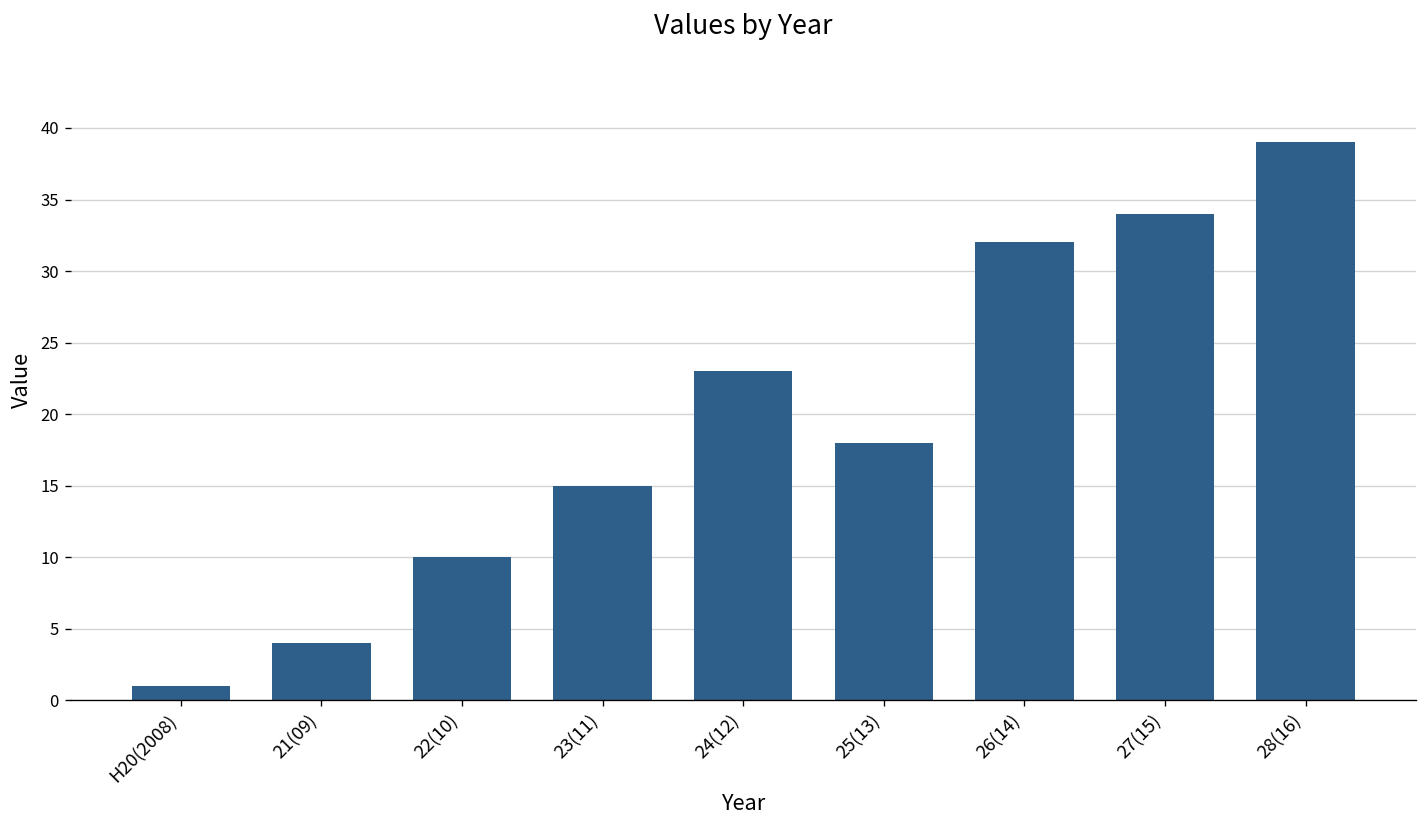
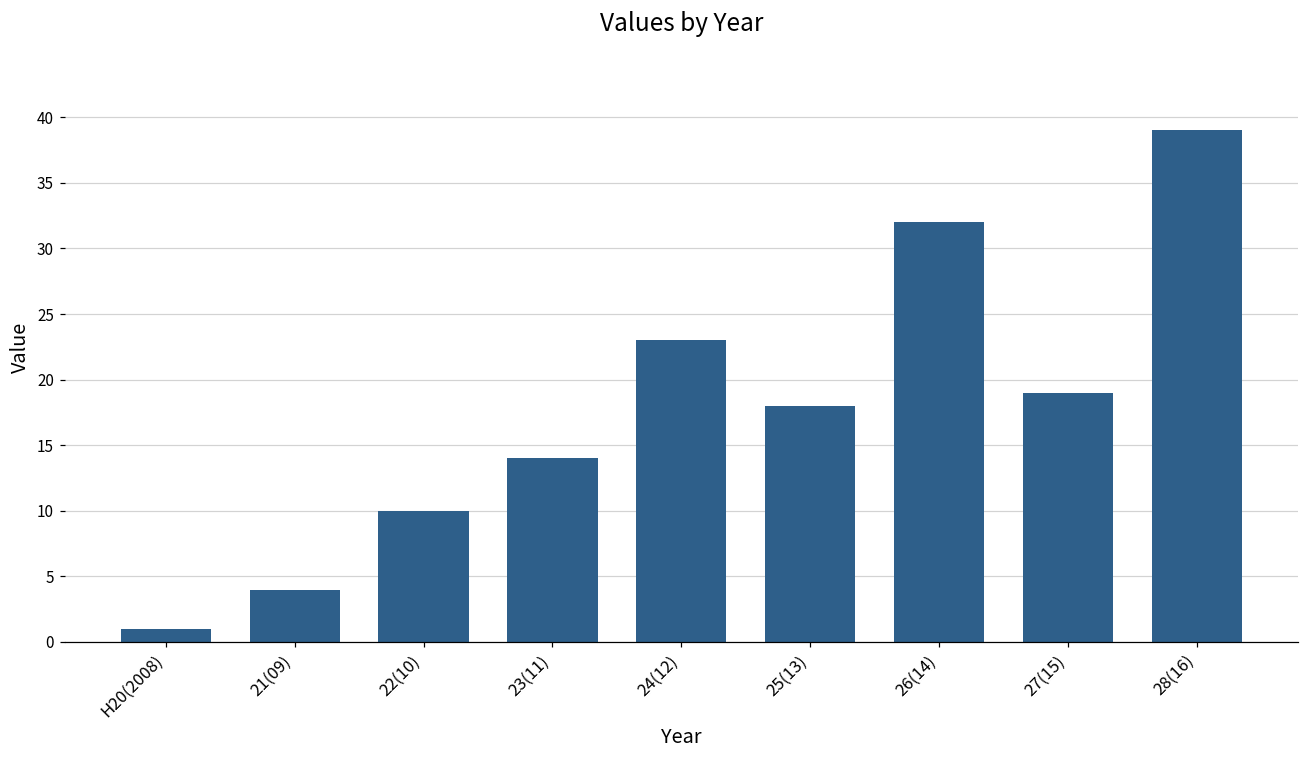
  {
    "H20(2008)": 1,
    "21(09)": 4,
    "22(10)": 10,
-   "23(11)": 15,
+   "23(11)": 14,
    "24(12)": 23,
    "25(13)": 18,
    "26(14)": 32,
-   "27(15)": 34,
+   "27(15)": 19,
    "28(16)": 39
  }
